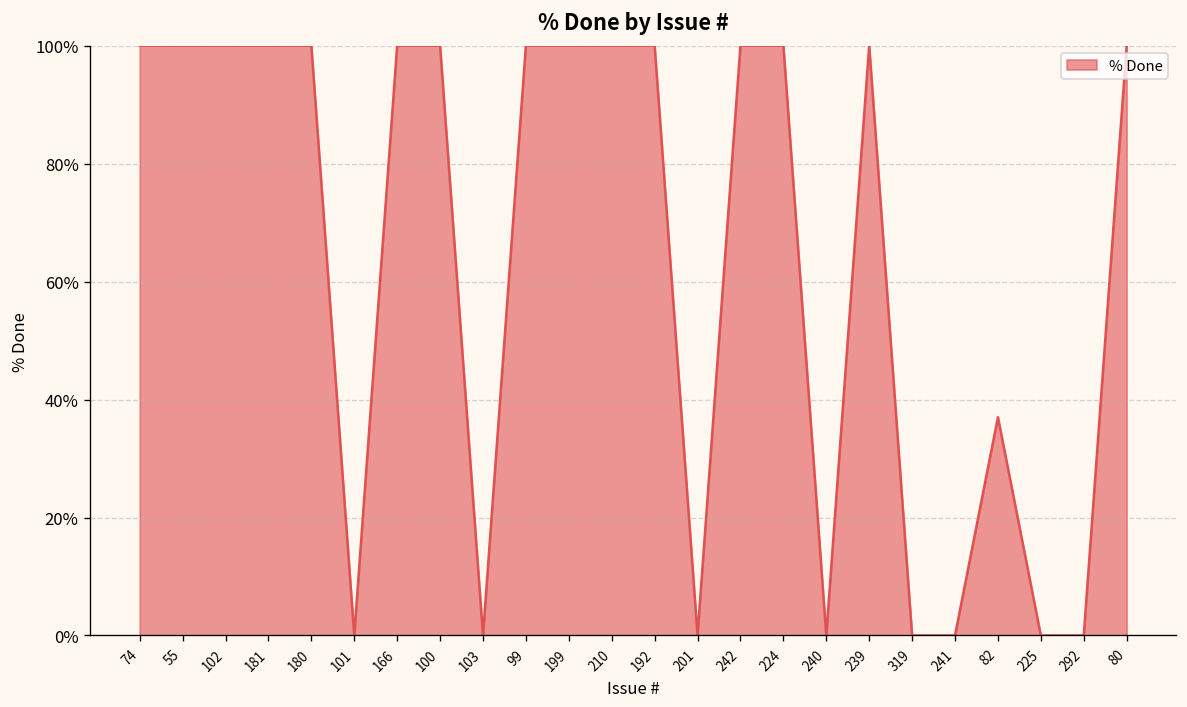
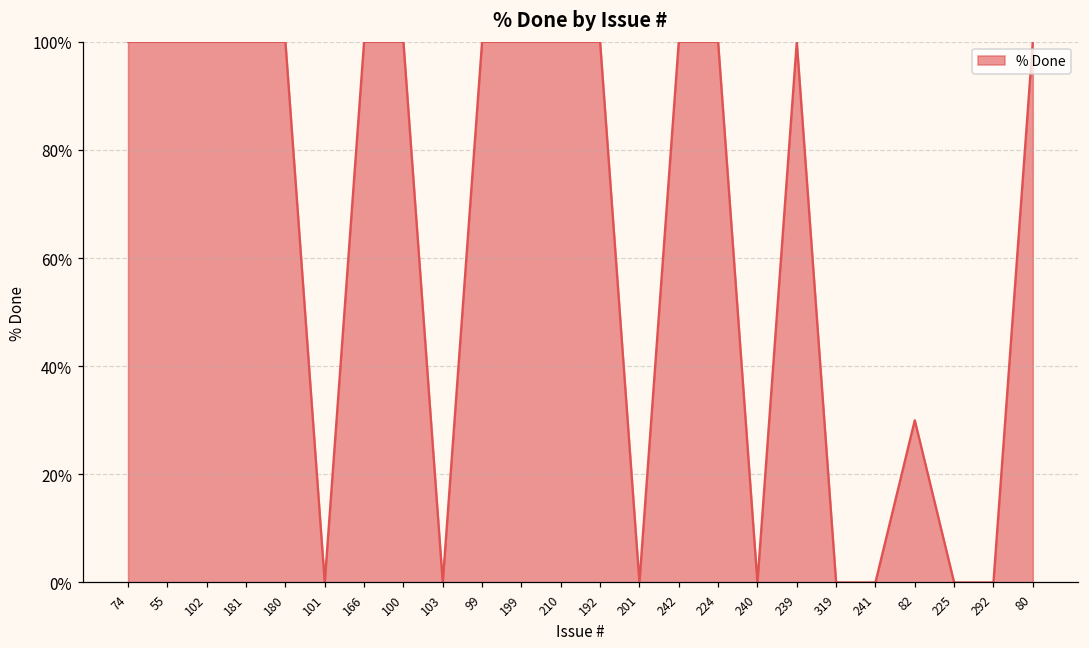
  {
    "74": "100%",
    "55": "100%",
    "102": "100%",
    "181": "100%",
    "180": "100%",
    "101": "0%",
    "166": "100%",
    "100": "100%",
    "103": "0%",
    "99": "100%",
    "199": "100%",
    "210": "100%",
    "192": "100%",
    "201": "0%",
    "242": "100%",
    "224": "100%",
    "240": "0%",
    "239": "100%",
    "319": "0%",
    "241": "0%",
-   "82": "37%",
+   "82": "30%",
    "225": "0%",
    "292": "0%",
    "80": "100%"
  }
